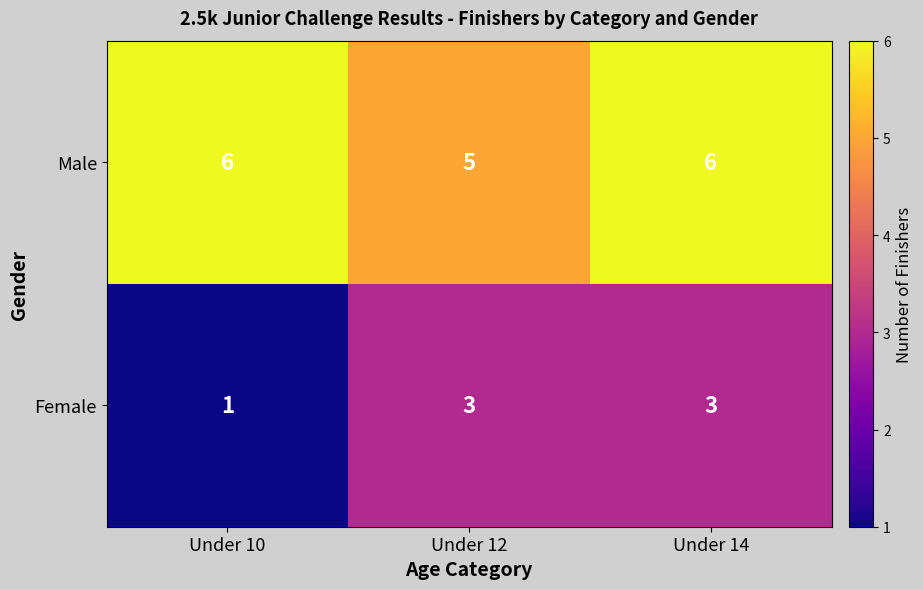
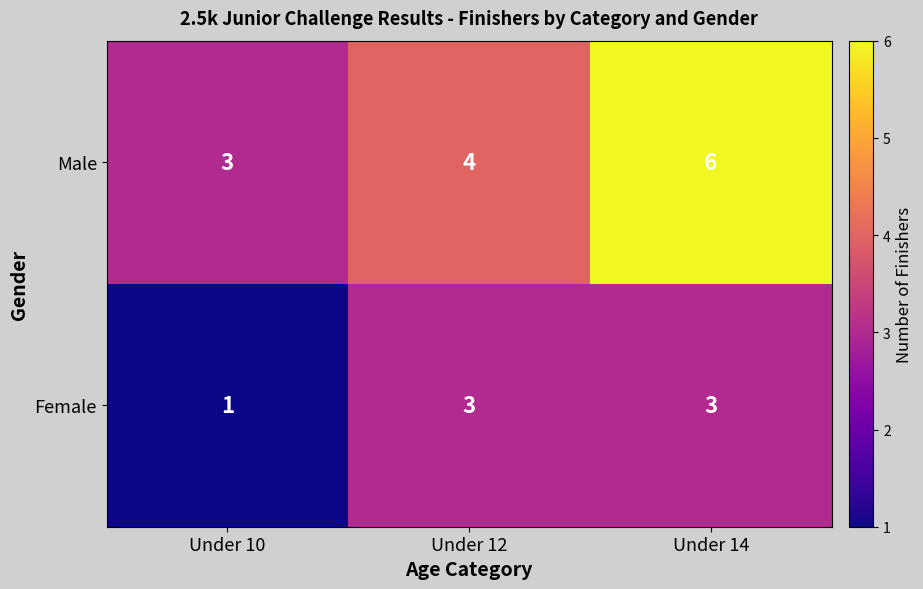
  {
    "Male": {
-     "Under 10": 6,
-     "Under 12": 5,
+     "Under 10": 3,
+     "Under 12": 4,
      "Under 14": 6
    },
    "Female": {
      "Under 10": 1,
      "Under 12": 3,
      "Under 14": 3
    }
  }
